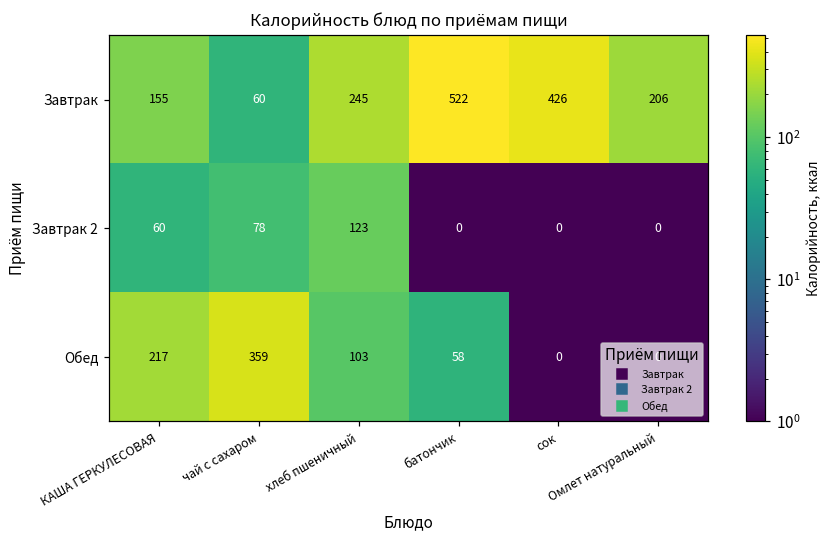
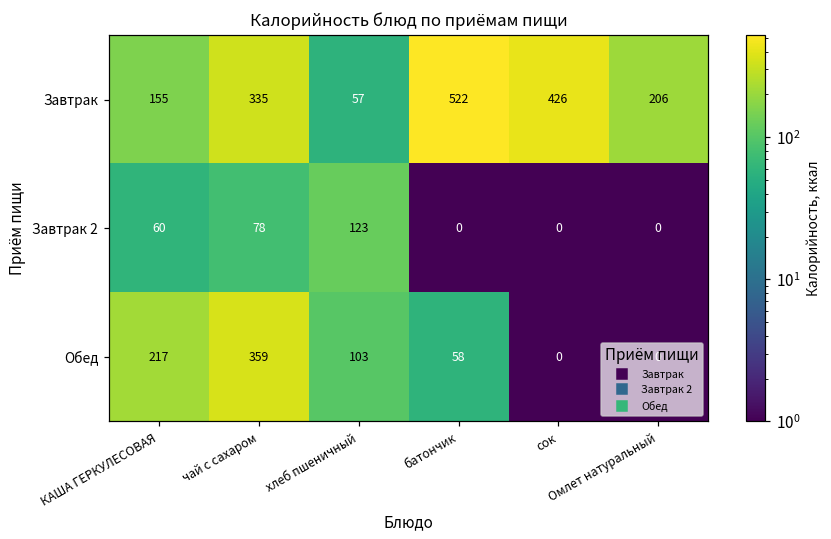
  {
    "Завтрак": {
      "КАША ГЕРКУЛЕСОВАЯ": 155,
-     "чай с сахаром": 60,
-     "хлеб пшеничный": 245,
+     "чай с сахаром": 335,
+     "хлеб пшеничный": 57,
      "батончик": 522,
      "сок": 426,
      "Омлет натуральный": 206
    },
    "Завтрак 2": {
      "КАША ГЕРКУЛЕСОВАЯ": 60,
      "чай с сахаром": 78,
      "хлеб пшеничный": 123,
      "батончик": 0,
      "сок": 0,
      "Омлет натуральный": 0
    },
    "Обед": {
      "КАША ГЕРКУЛЕСОВАЯ": 217,
      "чай с сахаром": 359,
      "хлеб пшеничный": 103,
      "батончик": 58,
      "сок": 0
    }
  }
